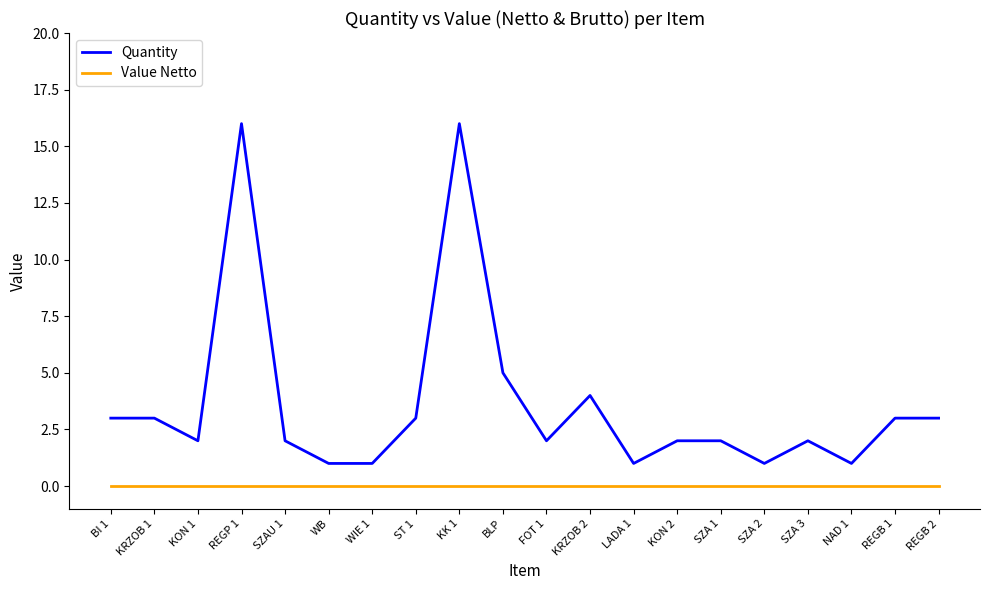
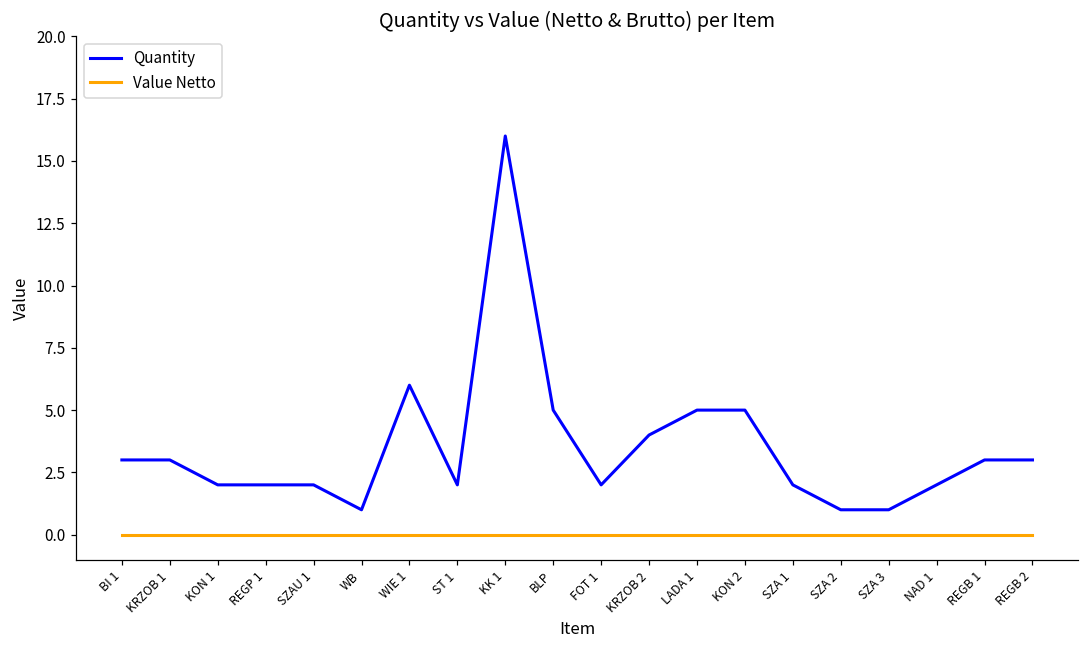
  {
    "Quantity": {
      "BI 1": 3,
      "KRZOB 1": 3,
      "KON 1": 2,
-     "REGP 1": 16,
+     "REGP 1": 2,
      "SZAU 1": 2,
      "WB": 1,
-     "WIE 1": 1,
-     "ST 1": 3,
+     "WIE 1": 6,
+     "ST 1": 2,
      "KK 1": 16,
      "BLP": 5,
      "FOT 1": 2,
      "KRZOB 2": 4,
-     "LADA 1": 1,
-     "KON 2": 2,
+     "LADA 1": 5,
+     "KON 2": 5,
      "SZA 1": 2,
      "SZA 2": 1,
-     "SZA 3": 2,
-     "NAD 1": 1,
+     "SZA 3": 1,
+     "NAD 1": 2,
      "REGB 1": 3,
      "REGB 2": 3
    },
    "Value Netto": {
      "BI 1": 0,
      "KRZOB 1": 0,
      "KON 1": 0,
      "REGP 1": 0,
      "SZAU 1": 0,
      "WB": 0,
      "WIE 1": 0,
      "ST 1": 0,
      "KK 1": 0,
      "BLP": 0,
      "FOT 1": 0,
      "KRZOB 2": 0,
      "LADA 1": 0,
      "KON 2": 0,
      "SZA 1": 0,
      "SZA 2": 0,
      "SZA 3": 0,
      "NAD 1": 0,
      "REGB 1": 0,
      "REGB 2": 0
    }
  }
